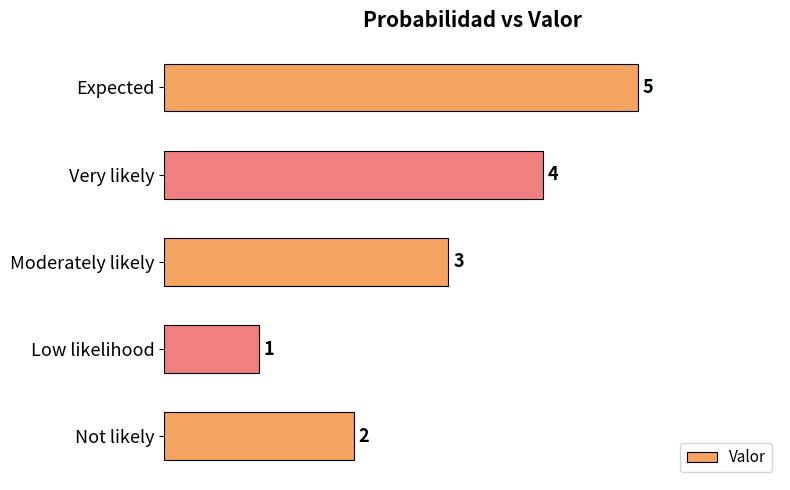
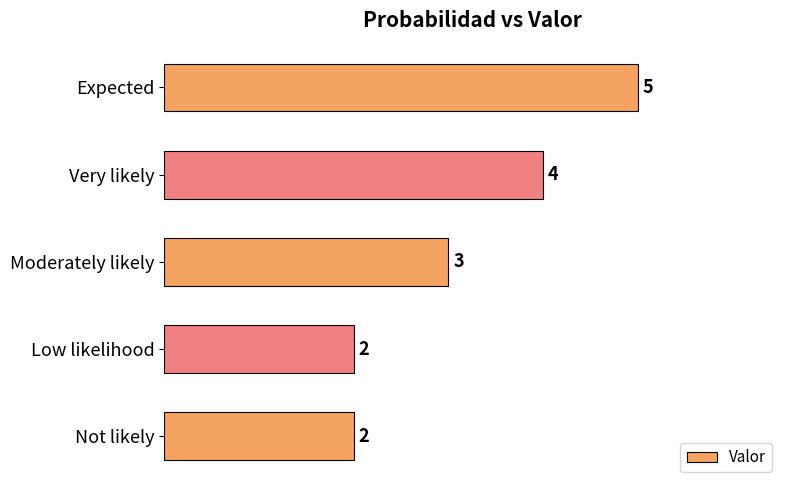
  {
    "Expected": 5,
    "Very likely": 4,
    "Moderately likely": 3,
-   "Low likelihood": 1,
+   "Low likelihood": 2,
    "Not likely": 2
  }
